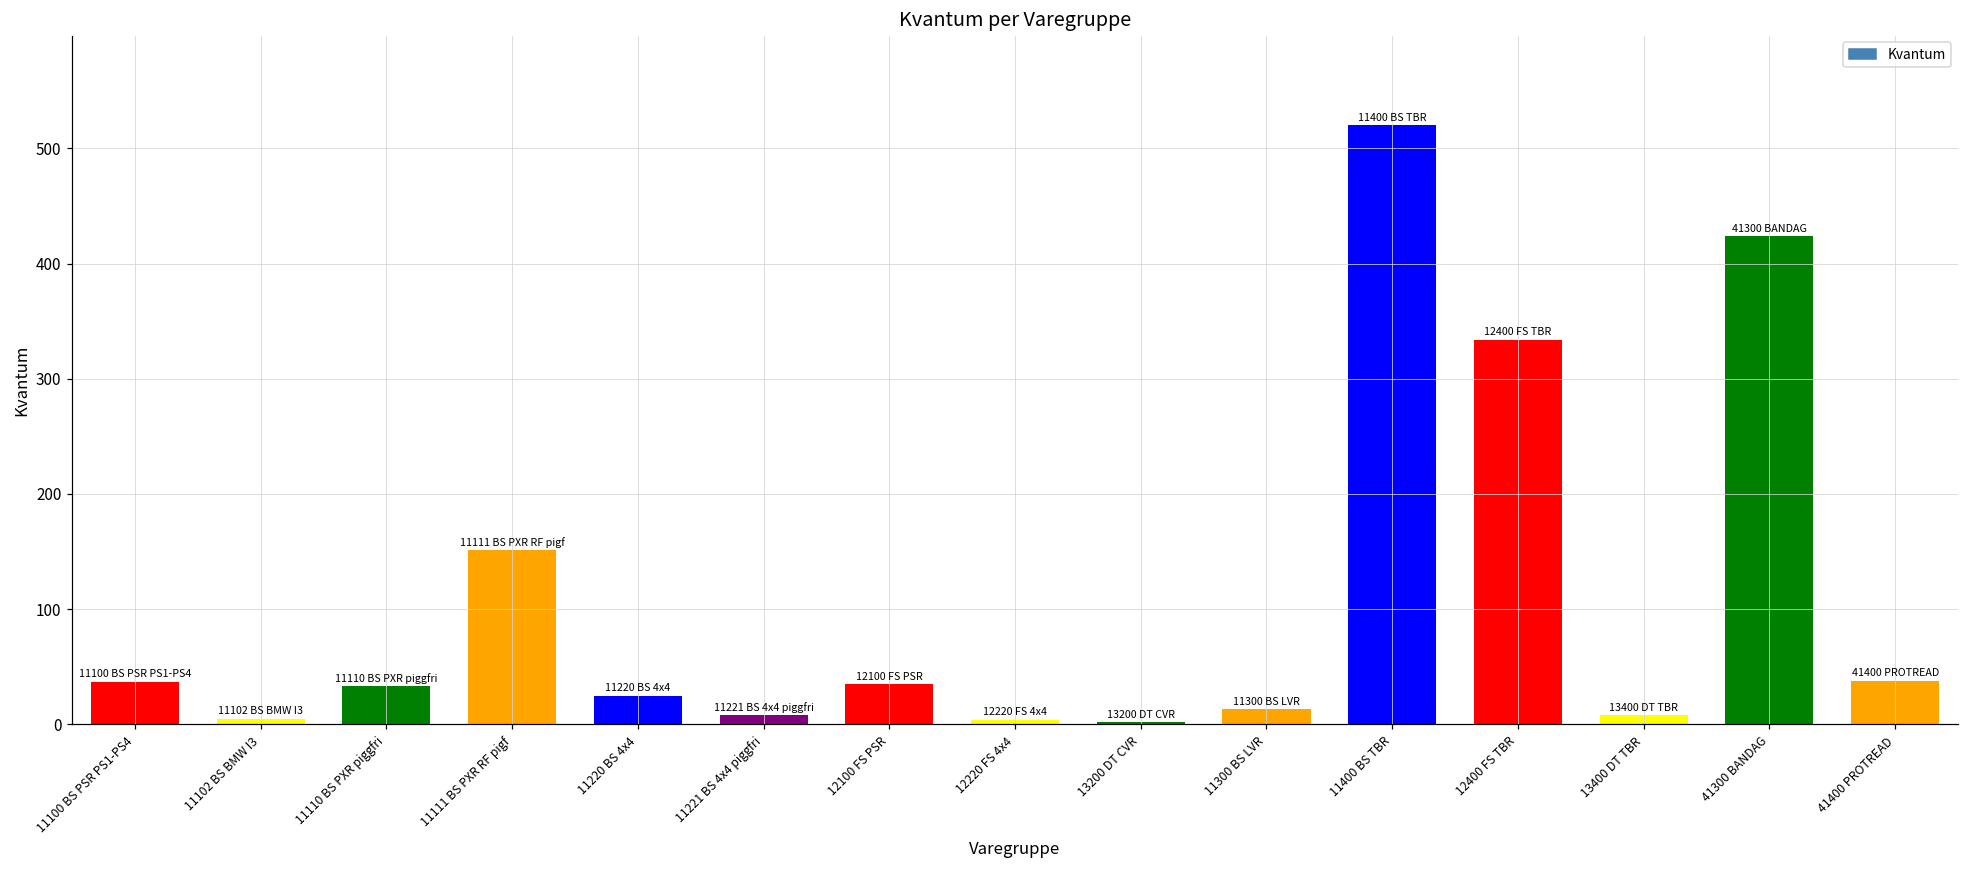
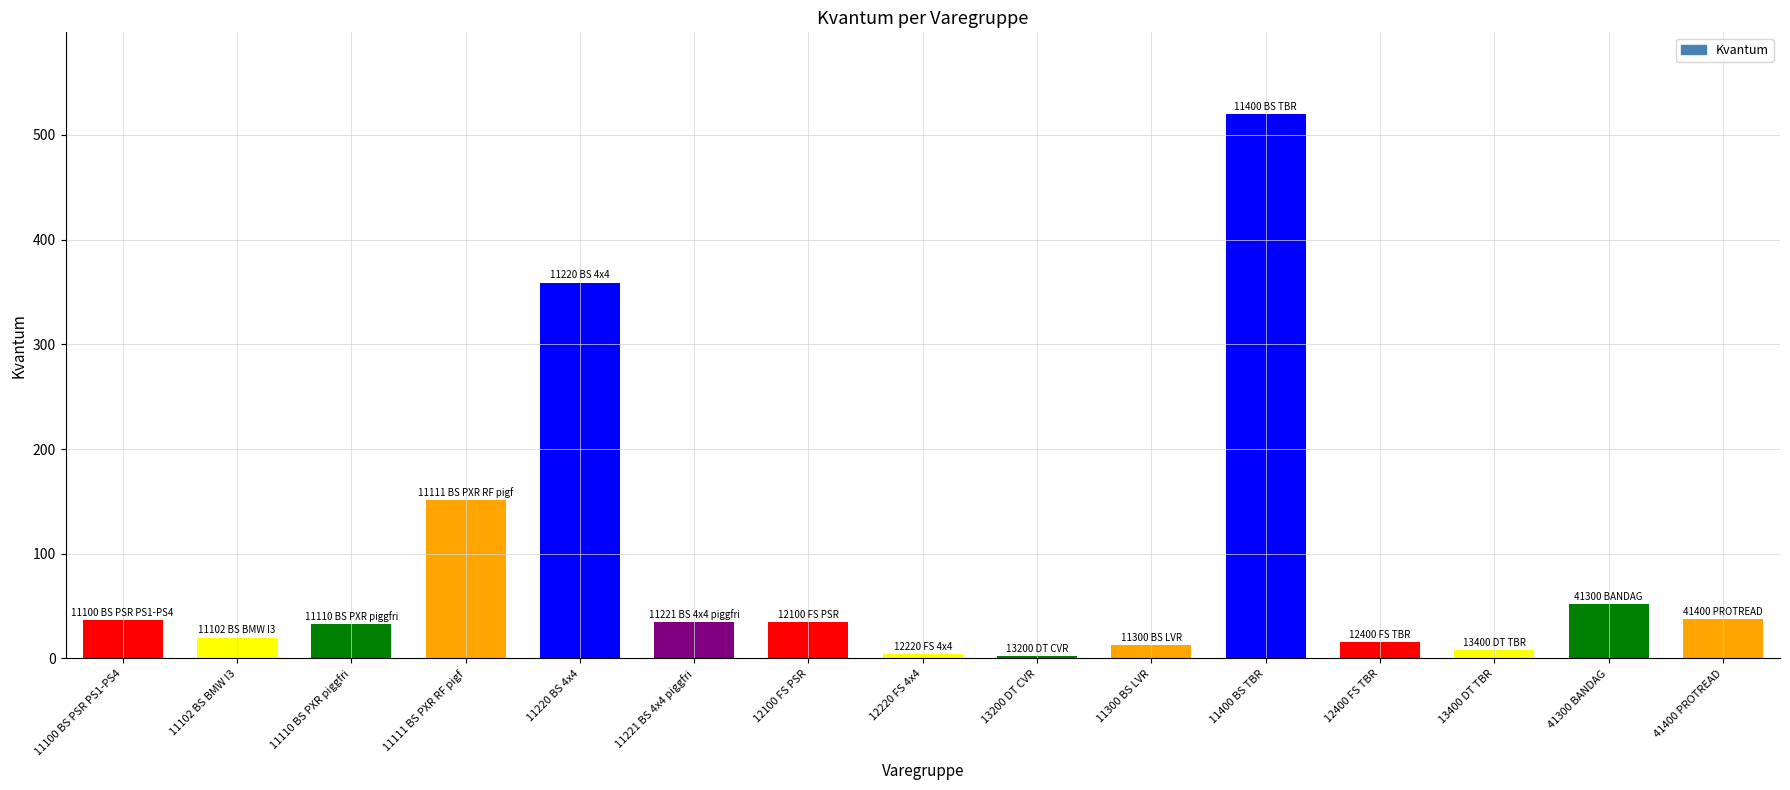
  {
-   "11102 BS BMW I3": 5,
-   "11220 BS 4x4": 25,
-   "11221 BS 4x4 piggfri": 8,
-   "12400 FS TBR": 334,
-   "41300 BANDAG": 424
+   "11102 BS BMW I3": 20,
+   "11220 BS 4x4": 359,
+   "11221 BS 4x4 piggfri": 35,
+   "12400 FS TBR": 16,
+   "41300 BANDAG": 52
  }
